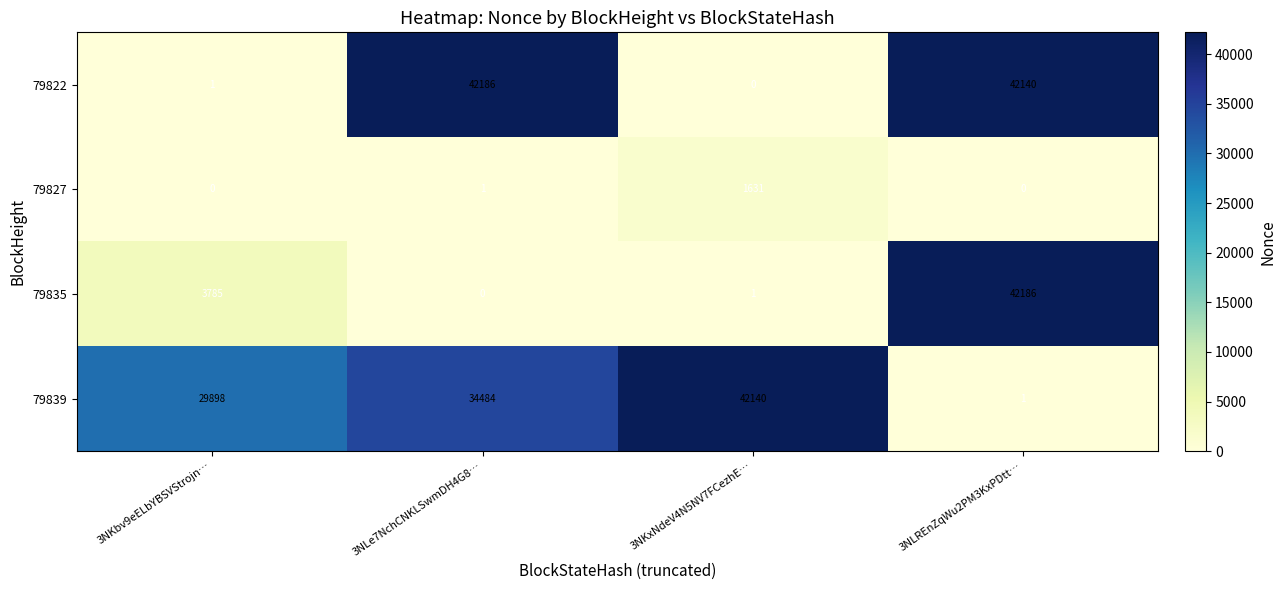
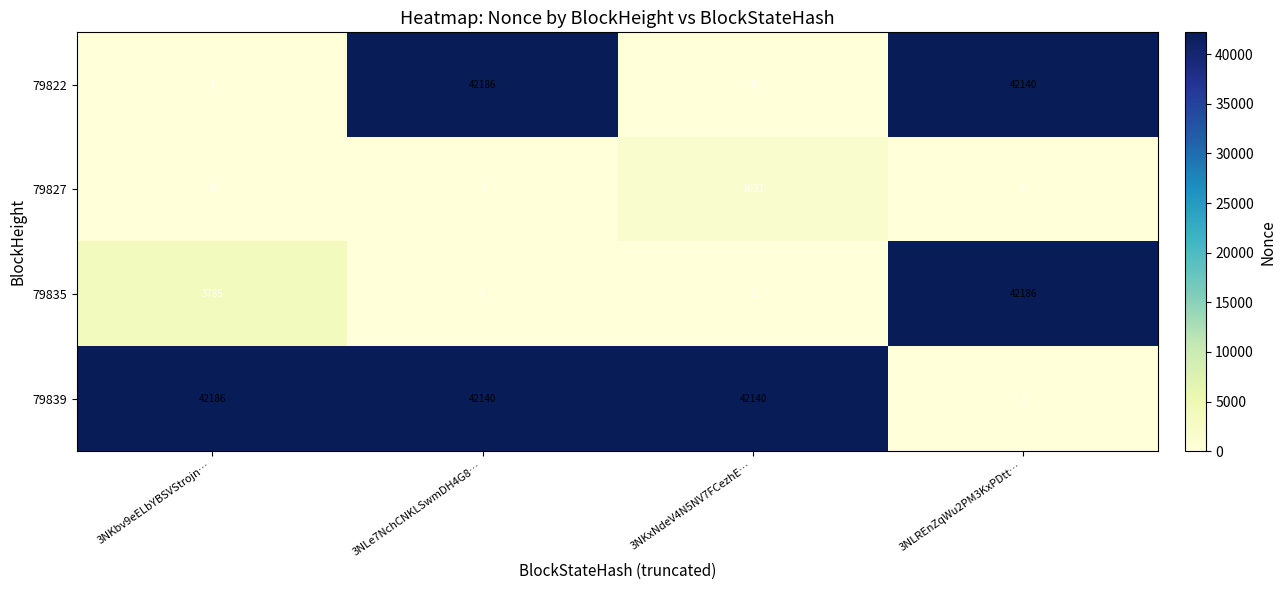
  {
    "79822": {
      "3NLe7NchCNKLSwmDH4G8…": 42186,
      "3NLREnZqWu2PM3KxPDtt…": 42140
    },
    "79827": {
      "3NKxNdeV4N5NV7FCezhE…": 1631
    },
    "79835": {
      "3NKbv9eELbYBSVStrojn…": 3785,
      "3NLREnZqWu2PM3KxPDtt…": 42186
    },
    "79839": {
-     "3NKbv9eELbYBSVStrojn…": 29898,
-     "3NLe7NchCNKLSwmDH4G8…": 34484,
+     "3NKbv9eELbYBSVStrojn…": 42186,
+     "3NLe7NchCNKLSwmDH4G8…": 42140,
      "3NKxNdeV4N5NV7FCezhE…": 42140
    }
  }
